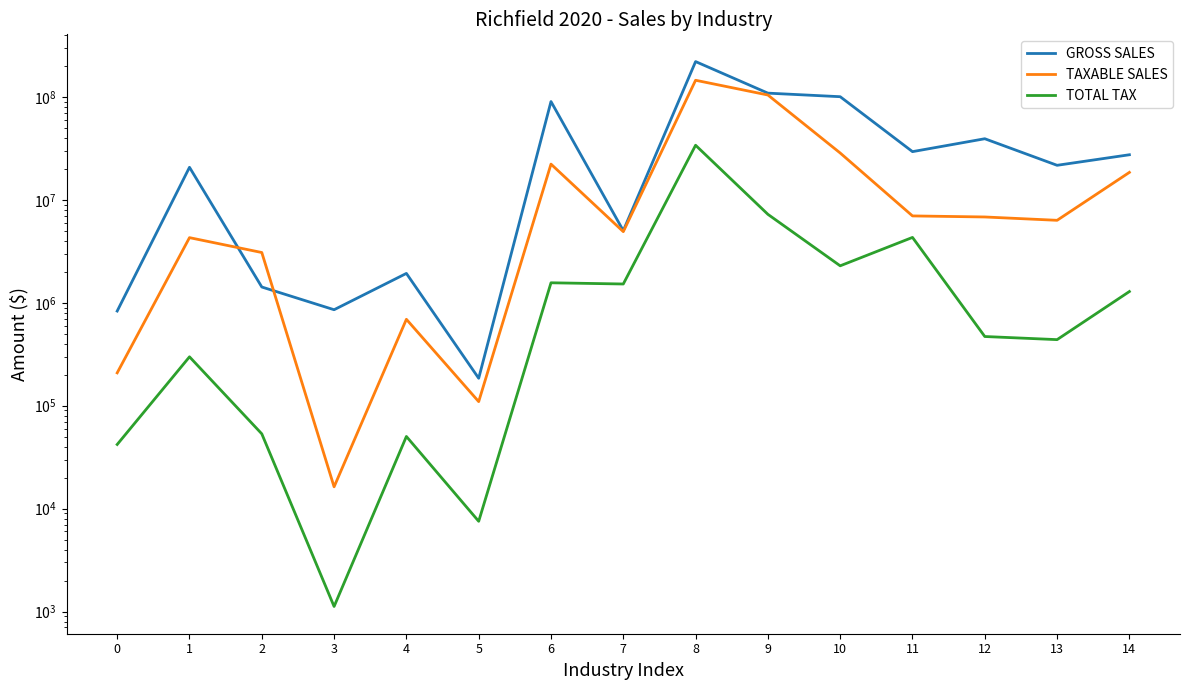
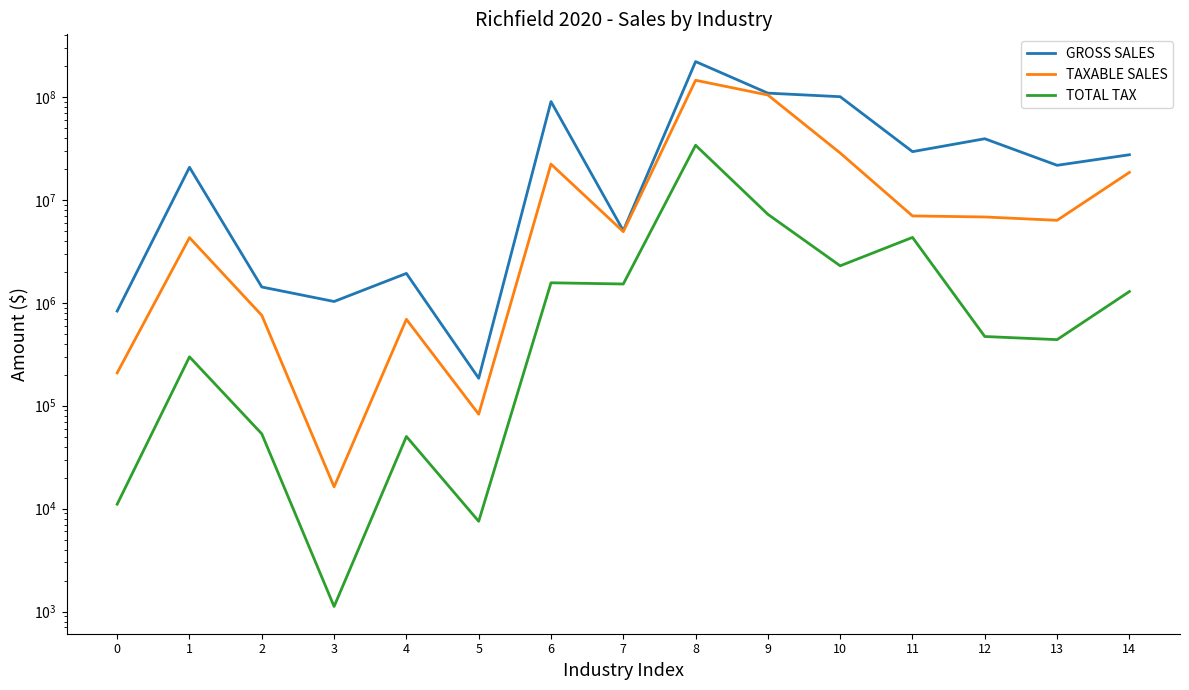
  {
    "GROSS SALES": {
      "0": 800000,
      "1": 21000000,
      "2": 1400000,
-     "3": 900000,
+     "3": 1000000,
      "4": 1900000,
      "5": 180000,
      "6": 90000000,
      "8": 220000000,
      "10": 100000000,
      "11": 29000000,
      "12": 39000000,
      "13": 22000000,
      "14": 27000000
    },
    "TAXABLE SALES": {
      "0": 210000,
      "1": 4300000,
-     "2": 3100000,
+     "2": 800000,
      "3": 16000,
      "4": 700000,
-     "5": 110000,
+     "5": 80000,
      "6": 22000000,
      "8": 150000000,
      "10": 29000000,
      "11": 7000000,
      "12": 7000000,
      "13": 6000000,
      "14": 19000000
    },
    "TOTAL TAX": {
-     "0": 42000,
+     "0": 11000,
      "1": 300000,
      "2": 50000,
      "3": 1100,
      "4": 50000,
      "5": 8000,
      "6": 1600000,
      "7": 1500000,
      "8": 34000000,
      "9": 7000000,
      "10": 2300000,
      "11": 4300000,
      "12": 500000,
      "13": 440000,
      "14": 1300000
    }
  }
